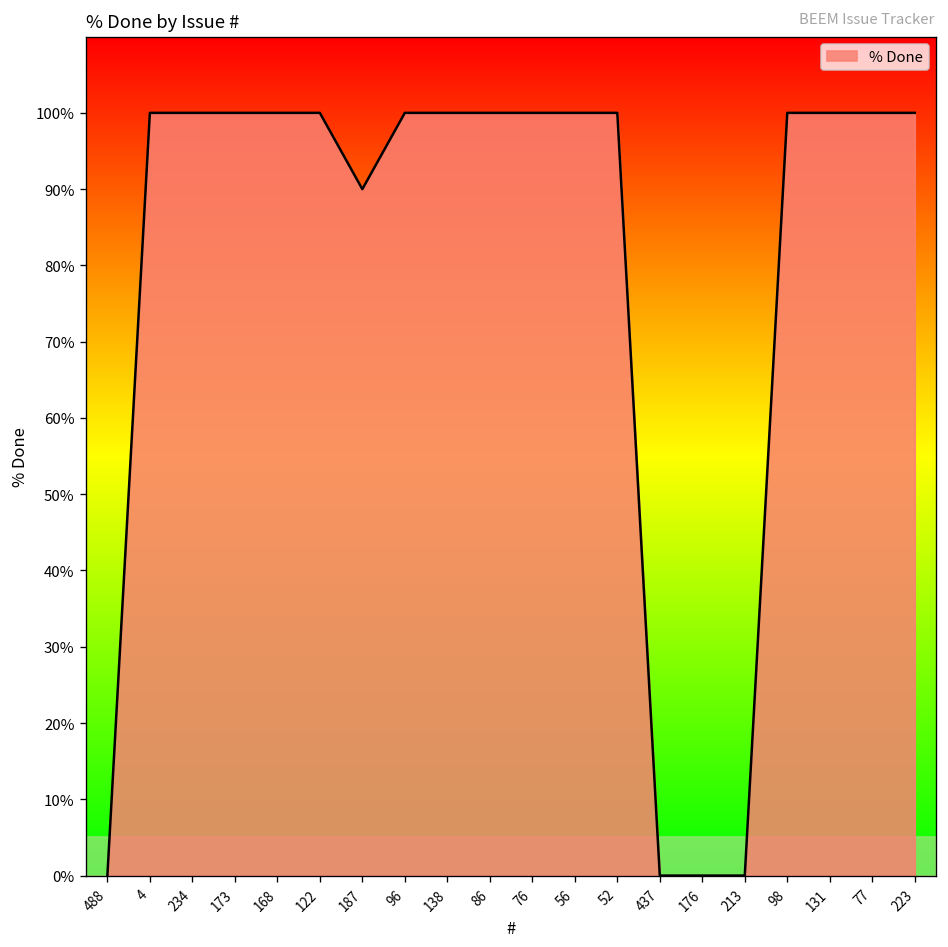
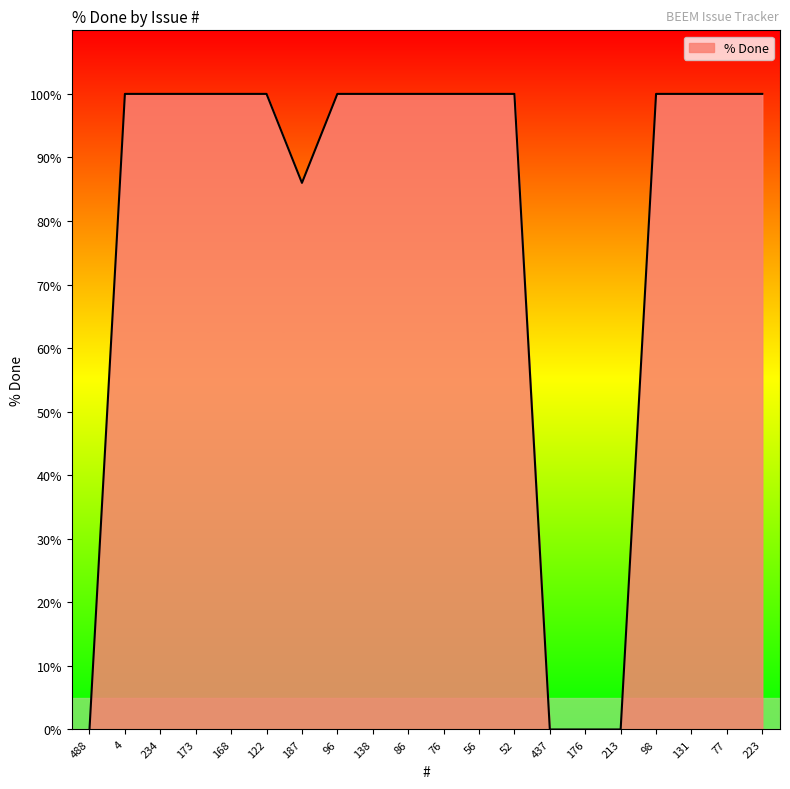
  {
    "4": "100%",
    "234": "100%",
    "173": "100%",
    "168": "100%",
    "122": "100%",
-   "187": "90%",
+   "187": "86%",
    "96": "100%",
    "138": "100%",
    "86": "100%",
    "76": "100%",
    "56": "100%",
    "52": "100%",
    "98": "100%",
    "131": "100%",
    "77": "100%",
    "223": "100%"
  }
